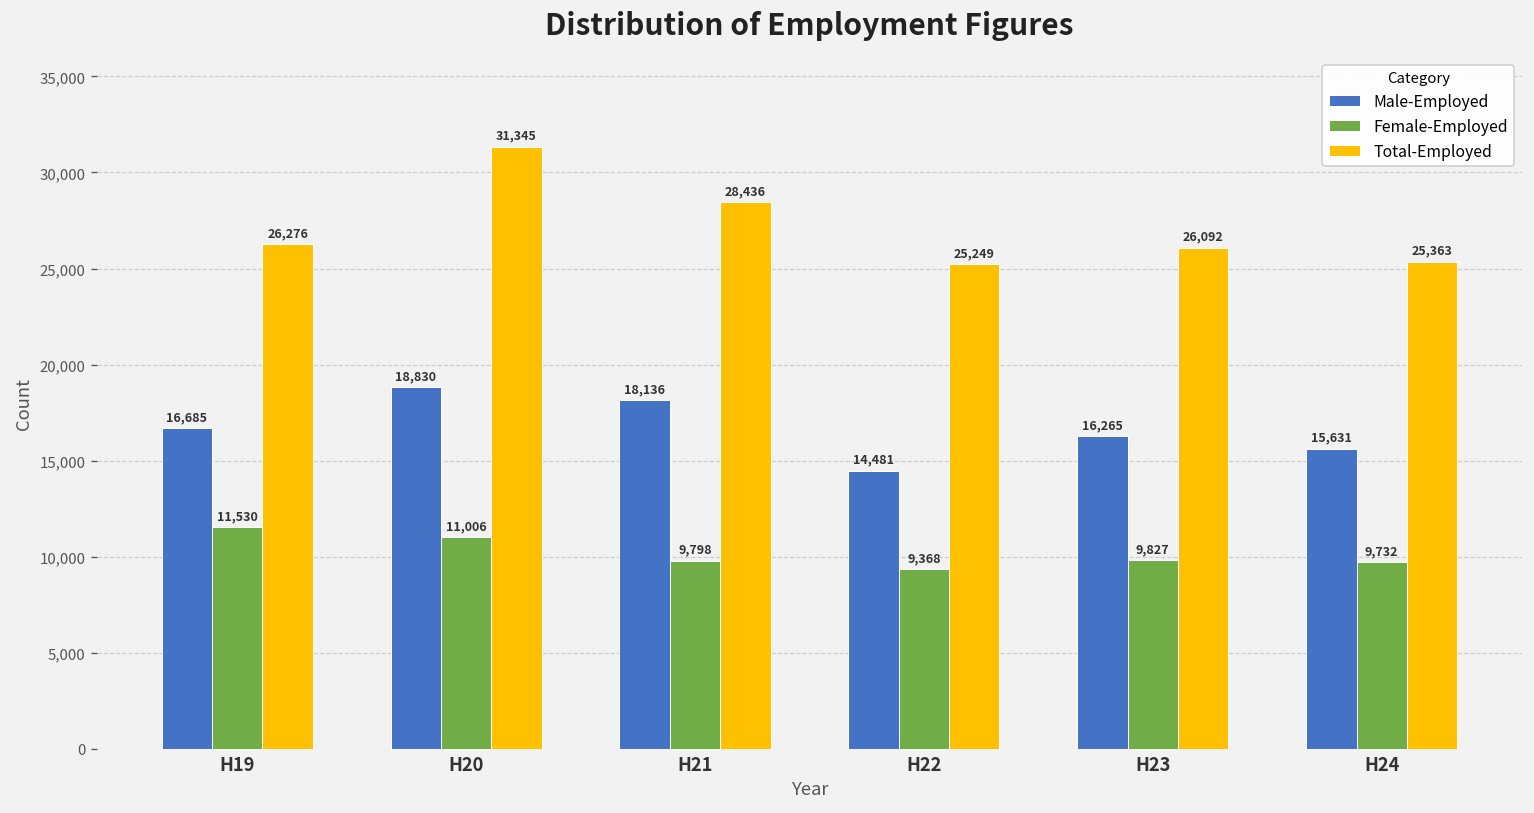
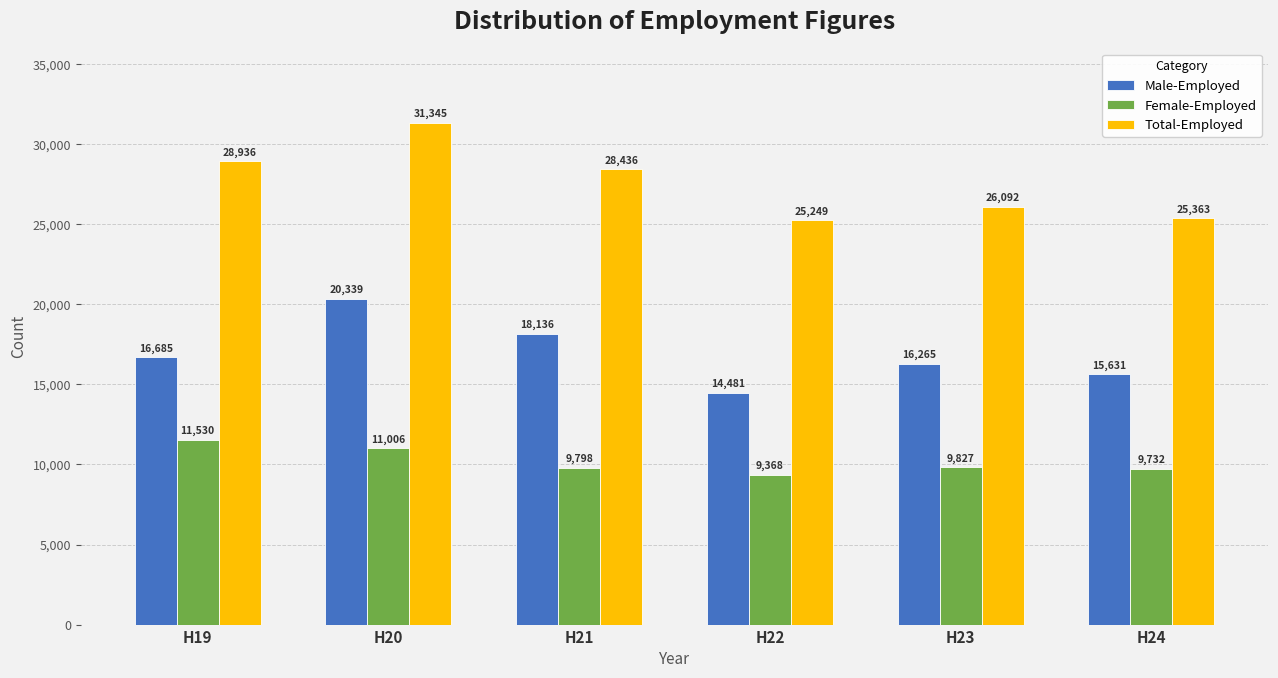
  {
    "Male-Employed": {
      "H19": "16,685",
-     "H20": "18,830",
+     "H20": "20,339",
      "H21": "18,136",
      "H22": "14,481",
      "H23": "16,265",
      "H24": "15,631"
    },
    "Female-Employed": {
      "H19": "11,530",
      "H20": "11,006",
      "H21": "9,798",
      "H22": "9,368",
      "H23": "9,827",
      "H24": "9,732"
    },
    "Total-Employed": {
-     "H19": "26,276",
+     "H19": "28,936",
      "H20": "31,345",
      "H21": "28,436",
      "H22": "25,249",
      "H23": "26,092",
      "H24": "25,363"
    }
  }
